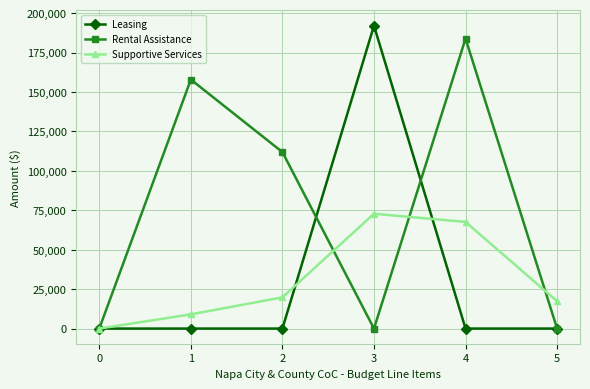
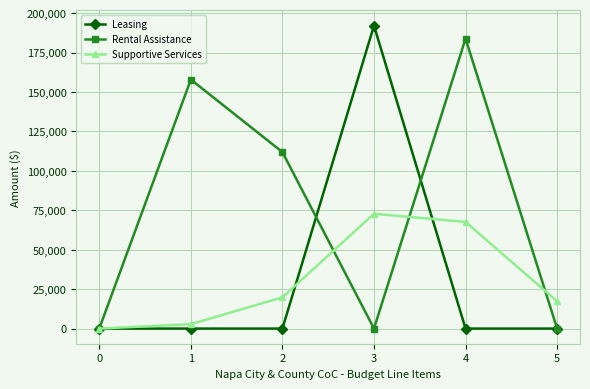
  {
    "Leasing": {
      "1": "0",
      "2": "0",
      "3": "192,000",
      "4": "0"
    },
    "Rental Assistance": {
      "1": "158,000",
      "2": "112,000",
      "3": "0",
      "4": "184,000"
    },
    "Supportive Services": {
-     "1": "9,000",
+     "1": "3,000",
      "2": "20,000",
      "3": "73,000",
      "4": "68,000",
      "5": "17,000"
    }
  }
